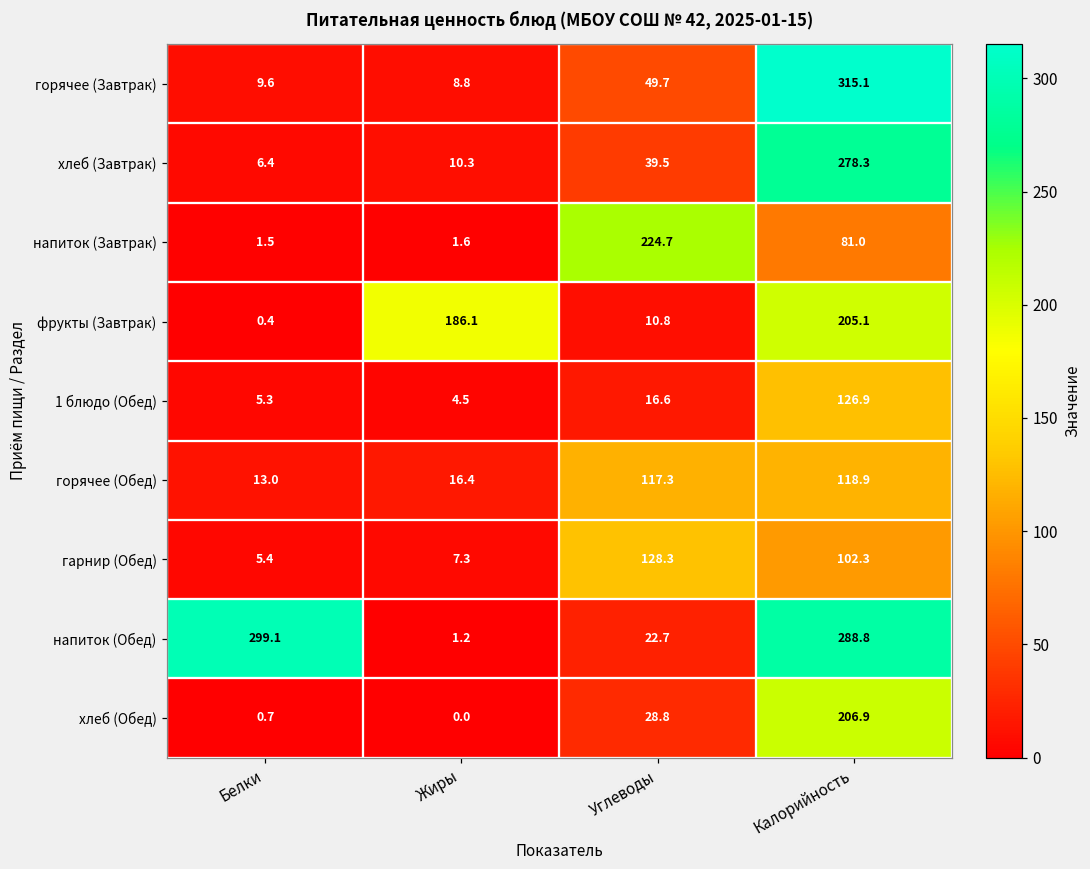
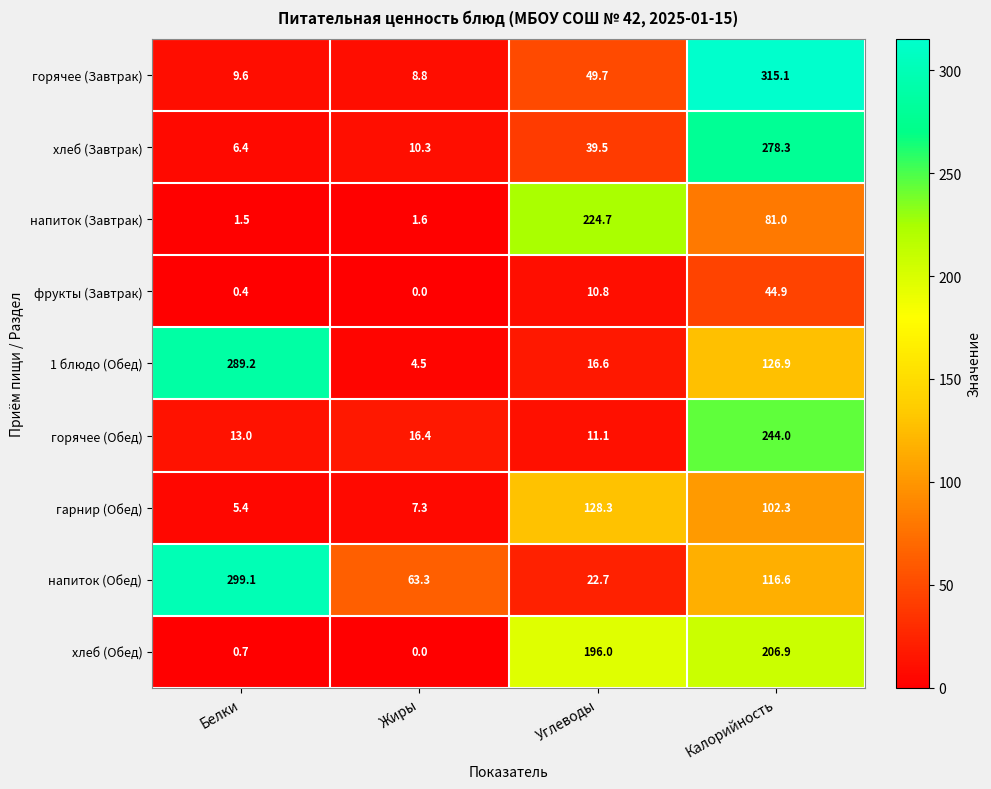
  {
    "горячее (Завтрак)": {
      "Белки": 9.6,
      "Жиры": 8.8,
      "Углеводы": 49.7,
      "Калорийность": 315.1
    },
    "хлеб (Завтрак)": {
      "Белки": 6.4,
      "Жиры": 10.3,
      "Углеводы": 39.5,
      "Калорийность": 278.3
    },
    "напиток (Завтрак)": {
      "Белки": 1.5,
      "Жиры": 1.6,
      "Углеводы": 224.7,
      "Калорийность": 81.0
    },
    "фрукты (Завтрак)": {
      "Белки": 0.4,
-     "Жиры": 186.1,
+     "Жиры": 0.0,
      "Углеводы": 10.8,
-     "Калорийность": 205.1
+     "Калорийность": 44.9
    },
    "1 блюдо (Обед)": {
-     "Белки": 5.3,
+     "Белки": 289.2,
      "Жиры": 4.5,
      "Углеводы": 16.6,
      "Калорийность": 126.9
    },
    "горячее (Обед)": {
      "Белки": 13.0,
      "Жиры": 16.4,
-     "Углеводы": 117.3,
-     "Калорийность": 118.9
+     "Углеводы": 11.1,
+     "Калорийность": 244.0
    },
    "гарнир (Обед)": {
      "Белки": 5.4,
      "Жиры": 7.3,
      "Углеводы": 128.3,
      "Калорийность": 102.3
    },
    "напиток (Обед)": {
      "Белки": 299.1,
-     "Жиры": 1.2,
+     "Жиры": 63.3,
      "Углеводы": 22.7,
-     "Калорийность": 288.8
+     "Калорийность": 116.6
    },
    "хлеб (Обед)": {
      "Белки": 0.7,
      "Жиры": 0.0,
-     "Углеводы": 28.8,
+     "Углеводы": 196.0,
      "Калорийность": 206.9
    }
  }
